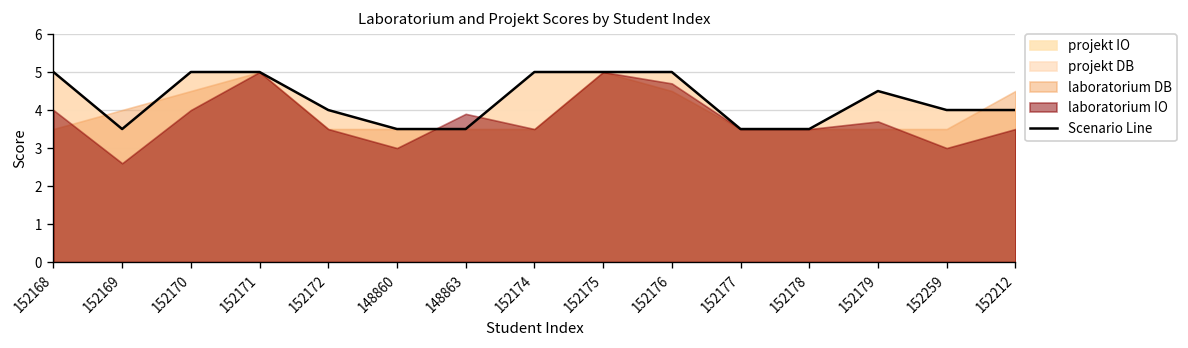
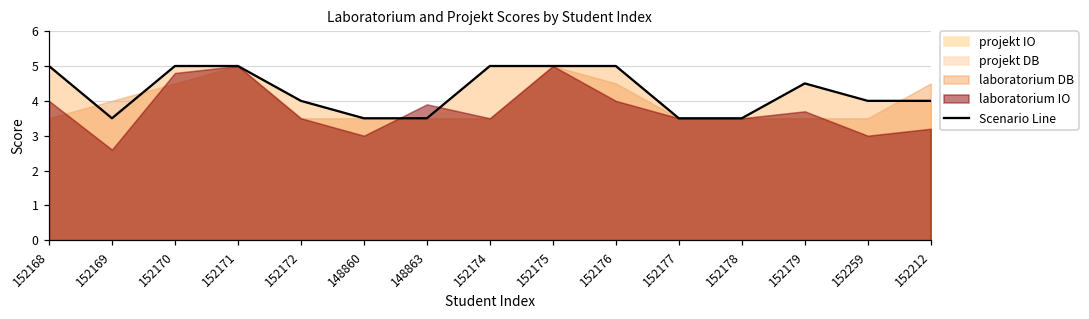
  {
    "laboratorium IO": {
      "152168": 4.0,
      "152169": 2.6,
-     "152170": 4.0,
+     "152170": 4.8,
      "148860": 3.0,
      "148863": 3.9,
-     "152176": 4.7,
+     "152176": 4.0,
      "152179": 3.7,
      "152259": 3.0,
-     "152212": 3.5
+     "152212": 3.2
    }
  }
